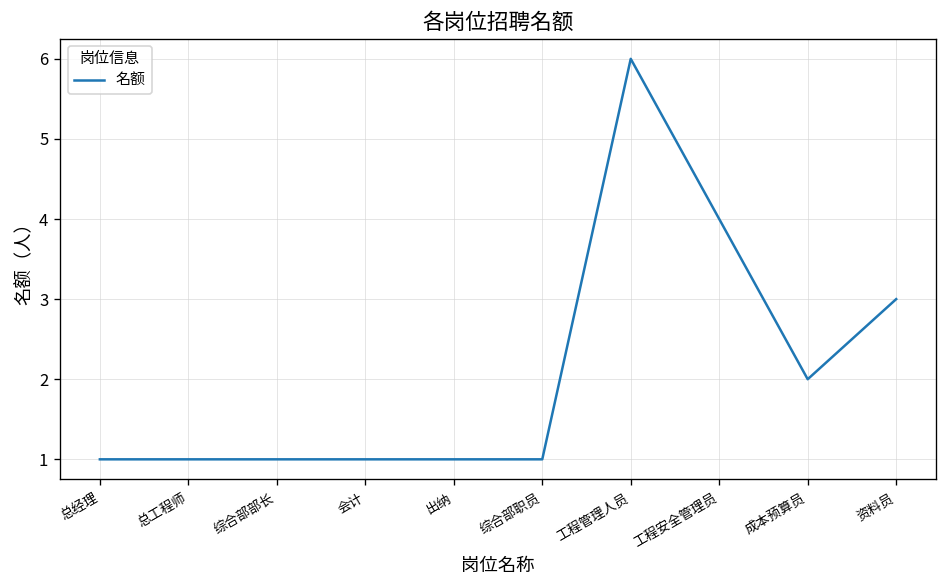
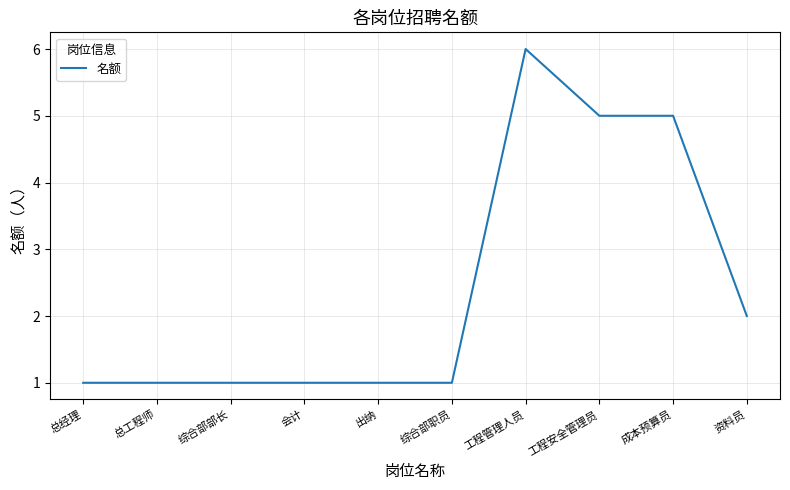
  {
    "总经理": 1,
    "总工程师": 1,
    "综合部部长": 1,
    "会计": 1,
    "出纳": 1,
    "综合部职员": 1,
    "工程管理人员": 6,
-   "工程安全管理员": 4,
-   "成本预算员": 2,
-   "资料员": 3
+   "工程安全管理员": 5,
+   "成本预算员": 5,
+   "资料员": 2
  }
